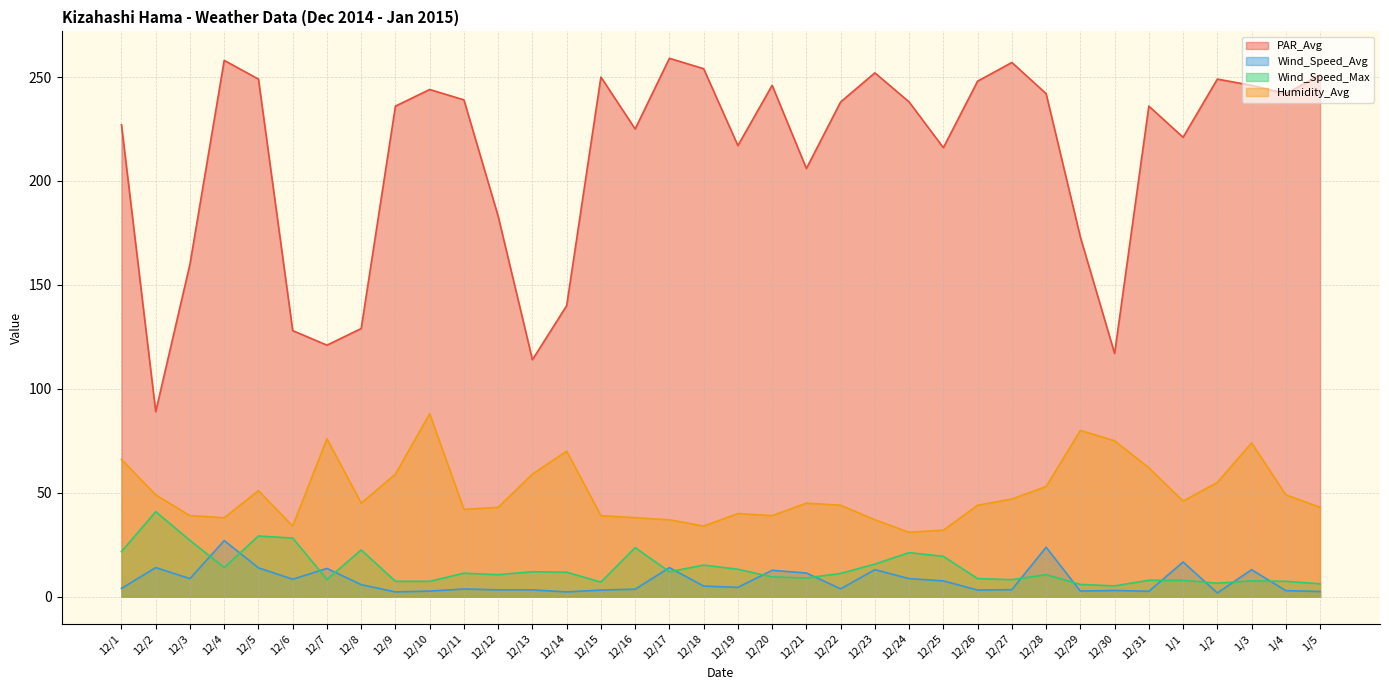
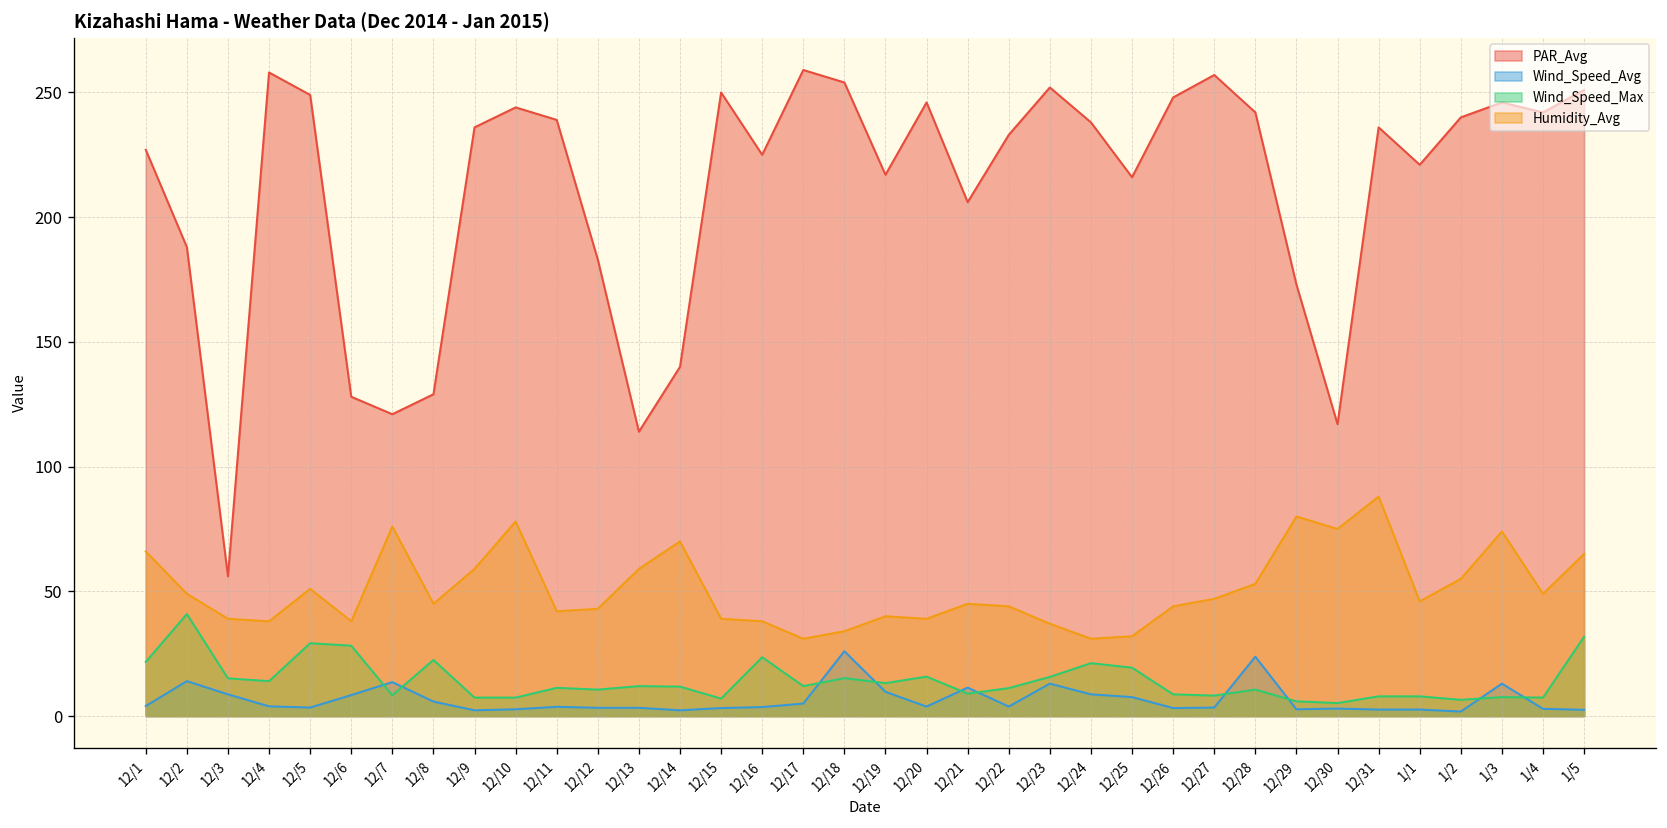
  {
    "PAR_Avg": {
      "12/1": 227,
-     "12/2": 89,
-     "12/3": 160,
+     "12/2": 188,
+     "12/3": 56,
      "12/4": 258,
      "12/5": 249,
      "12/6": 128,
      "12/7": 121,
      "12/8": 129,
      "12/9": 236,
      "12/10": 244,
      "12/11": 239,
      "12/12": 183,
      "12/13": 114,
      "12/14": 140,
      "12/15": 250,
      "12/16": 225,
      "12/17": 259,
      "12/18": 254,
      "12/19": 217,
      "12/20": 246,
      "12/21": 206,
-     "12/22": 238,
+     "12/22": 233,
      "12/23": 252,
      "12/24": 238,
      "12/25": 216,
      "12/26": 248,
      "12/27": 257,
      "12/28": 242,
      "12/29": 173,
      "12/30": 117,
      "12/31": 236,
      "1/1": 221,
-     "1/2": 249
+     "1/2": 240
    },
    "Wind_Speed_Avg": {
      "12/1": 4,
      "12/2": 14,
      "12/3": 9,
-     "12/4": 27,
-     "12/5": 14,
+     "12/4": 4,
+     "12/5": 3,
      "12/6": 8,
      "12/7": 14,
      "12/8": 6,
      "12/9": 2,
      "12/10": 3,
      "12/11": 4,
      "12/12": 3,
      "12/13": 3,
      "12/14": 2,
      "12/15": 3,
      "12/16": 4,
-     "12/17": 14,
-     "12/18": 5,
-     "12/19": 5,
-     "12/20": 13,
+     "12/17": 5,
+     "12/18": 26,
+     "12/19": 10,
+     "12/20": 4,
      "12/21": 11,
      "12/22": 4,
      "12/23": 13,
      "12/24": 9,
      "12/25": 8,
      "12/26": 3,
      "12/27": 3,
      "12/28": 24,
      "12/29": 3,
      "12/30": 3,
      "12/31": 3,
-     "1/1": 17,
+     "1/1": 3,
      "1/2": 2,
      "1/3": 13,
      "1/4": 3,
      "1/5": 3
    },
    "Wind_Speed_Max": {
      "12/1": 22,
      "12/2": 41,
-     "12/3": 27,
+     "12/3": 15,
      "12/4": 14,
      "12/5": 29,
      "12/6": 28,
      "12/7": 8,
      "12/8": 23,
      "12/9": 7,
      "12/10": 7,
      "12/11": 11,
      "12/12": 11,
      "12/13": 12,
      "12/14": 12,
      "12/15": 7,
      "12/16": 24,
      "12/17": 12,
      "12/18": 15,
      "12/19": 13,
-     "12/20": 10,
+     "12/20": 16,
      "12/21": 9,
      "12/22": 11,
      "12/23": 16,
      "12/24": 21,
      "12/25": 19,
      "12/26": 9,
      "12/27": 8,
      "12/28": 11,
      "12/29": 6,
      "12/30": 5,
      "12/31": 8,
      "1/1": 8,
      "1/2": 7,
      "1/3": 8,
      "1/4": 7,
-     "1/5": 6
+     "1/5": 32
    },
    "Humidity_Avg": {
      "12/1": 66,
      "12/2": 49,
      "12/3": 39,
      "12/4": 38,
      "12/5": 51,
-     "12/6": 34,
+     "12/6": 38,
      "12/7": 76,
      "12/8": 45,
      "12/9": 59,
-     "12/10": 88,
+     "12/10": 78,
      "12/11": 42,
      "12/12": 43,
      "12/13": 59,
      "12/14": 70,
      "12/15": 39,
      "12/16": 38,
-     "12/17": 37,
+     "12/17": 31,
      "12/18": 34,
      "12/19": 40,
      "12/20": 39,
      "12/21": 45,
      "12/22": 44,
      "12/23": 37,
      "12/24": 31,
      "12/25": 32,
      "12/26": 44,
      "12/27": 47,
      "12/28": 53,
      "12/29": 80,
      "12/30": 75,
-     "12/31": 62,
+     "12/31": 88,
      "1/1": 46,
      "1/2": 55,
      "1/3": 74,
      "1/4": 49,
-     "1/5": 43
+     "1/5": 65
    }
  }
